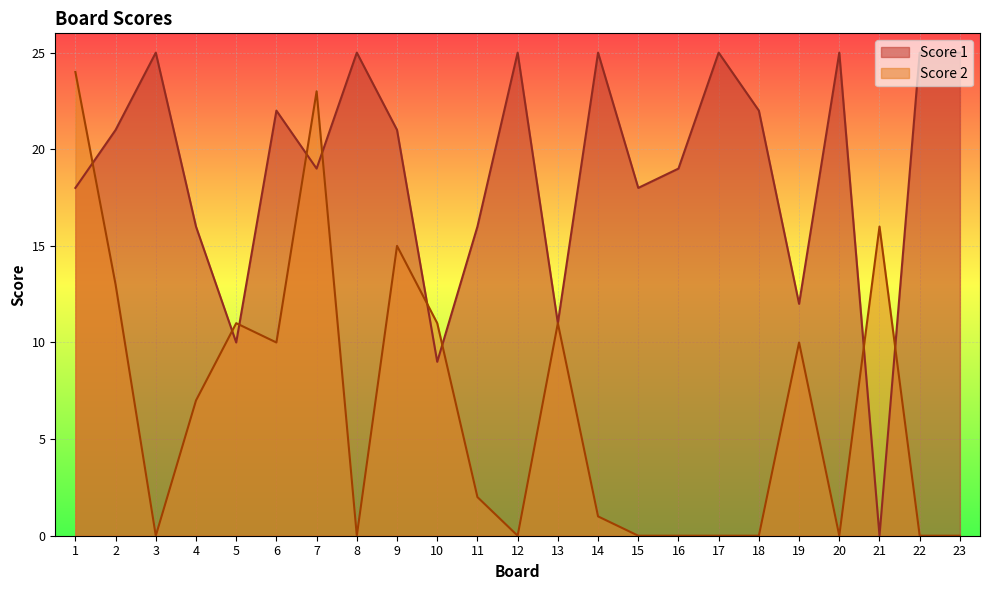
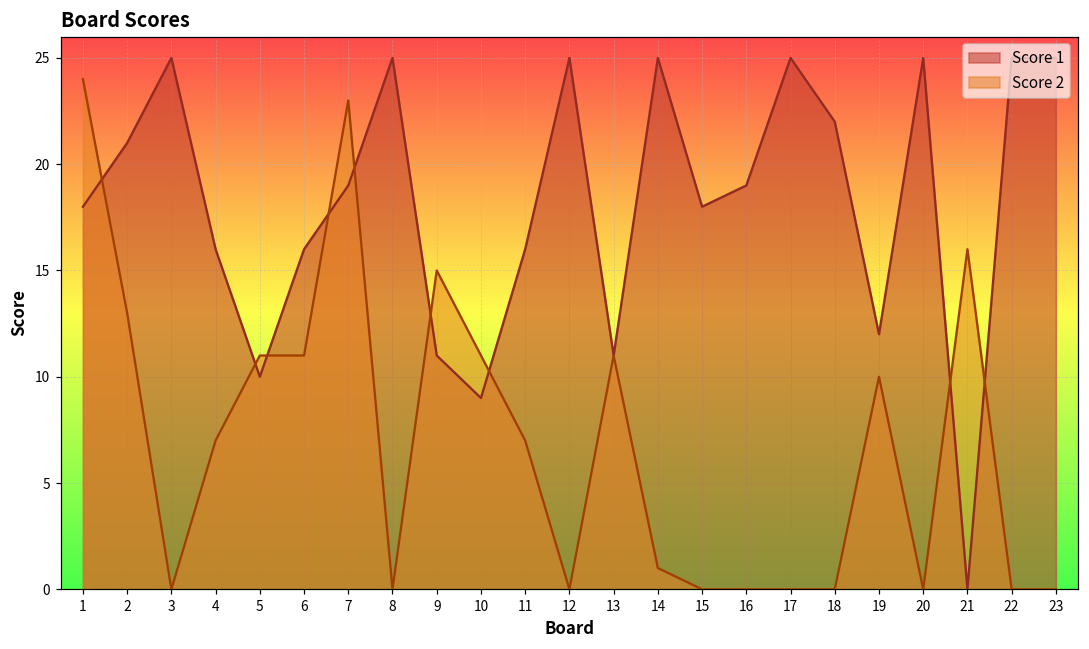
  {
    "Score 1": {
      "1": 18,
      "2": 21,
      "3": 25,
      "4": 16,
      "5": 10,
-     "6": 22,
+     "6": 16,
      "7": 19,
      "8": 25,
-     "9": 21,
+     "9": 11,
      "10": 9,
      "11": 16,
      "12": 25,
      "14": 25,
      "15": 18,
      "16": 19,
      "17": 25,
      "18": 22,
      "19": 12,
      "20": 25,
      "21": 0
    },
    "Score 2": {
      "1": 24,
      "2": 13,
      "3": 0,
      "4": 7,
      "5": 11,
-     "6": 10,
+     "6": 11,
      "7": 23,
      "8": 0,
      "9": 15,
      "10": 11,
-     "11": 2,
+     "11": 7,
      "12": 0,
      "14": 1,
      "15": 0,
      "16": 0,
      "17": 0,
      "18": 0,
      "19": 10,
      "20": 0,
      "21": 16,
      "22": 0,
      "23": 0
    }
  }
